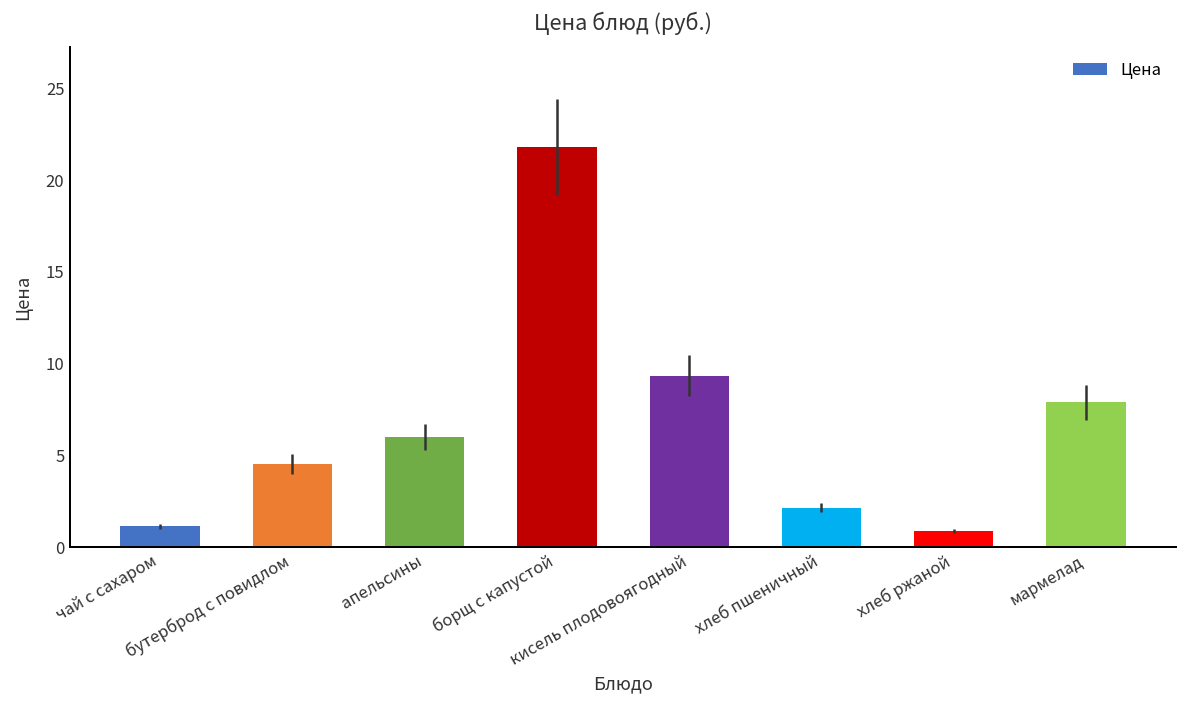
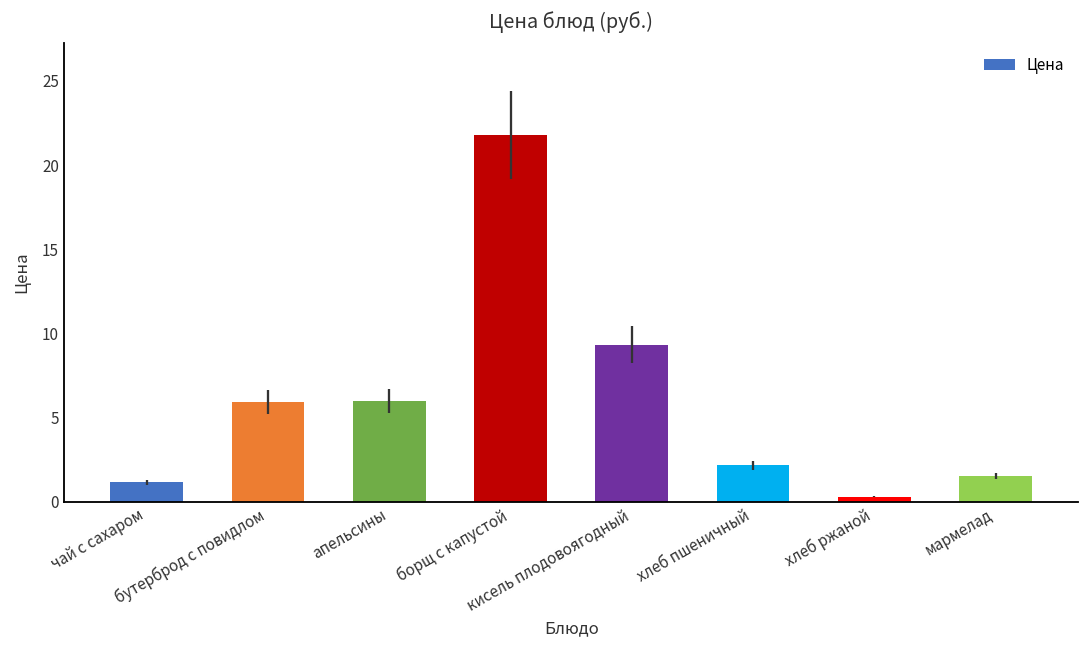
  {
    "чай с сахаром": 1.2,
-   "бутерброд с повидлом": 4.5,
+   "бутерброд с повидлом": 5.9,
    "апельсины": 6.0,
    "борщ с капустой": 21.8,
    "кисель плодовоягодный": 9.3,
    "хлеб пшеничный": 2.2,
-   "хлеб ржаной": 0.9,
-   "мармелад": 7.9
+   "хлеб ржаной": 0.3,
+   "мармелад": 1.5
  }
